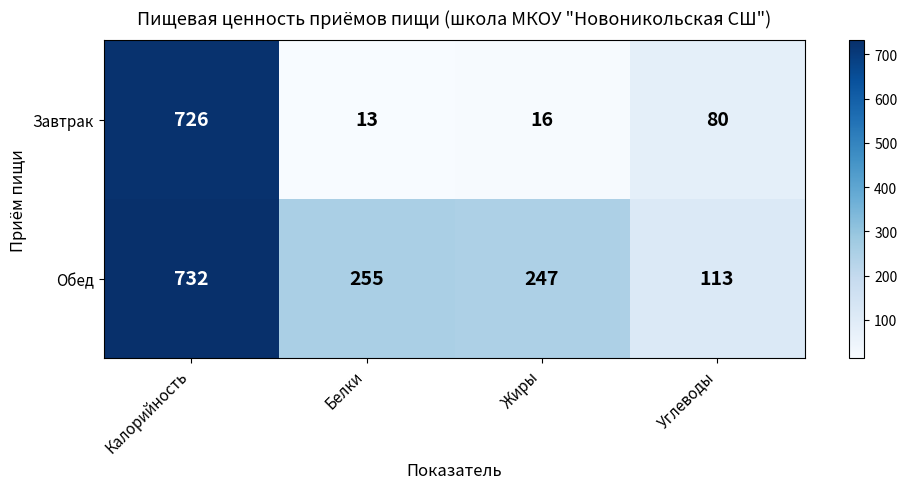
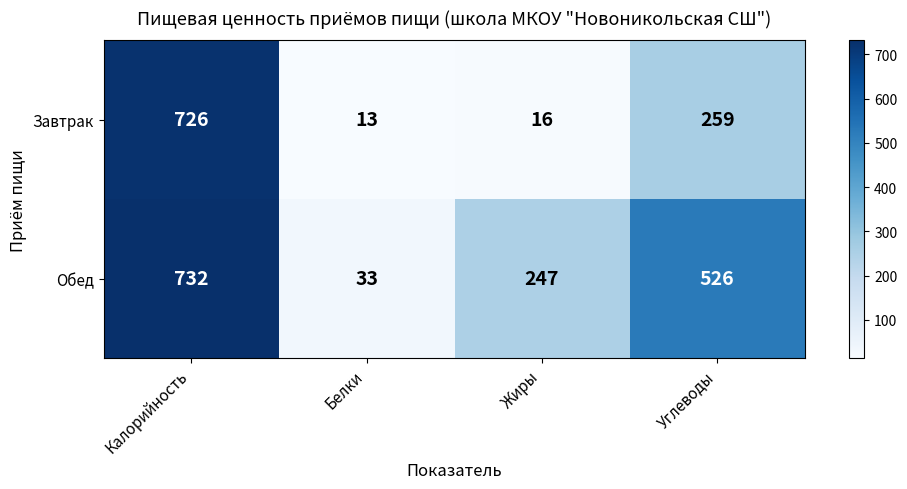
  {
    "Завтрак": {
      "Калорийность": 726,
      "Белки": 13,
      "Жиры": 16,
-     "Углеводы": 80
+     "Углеводы": 259
    },
    "Обед": {
      "Калорийность": 732,
-     "Белки": 255,
+     "Белки": 33,
      "Жиры": 247,
-     "Углеводы": 113
+     "Углеводы": 526
    }
  }
